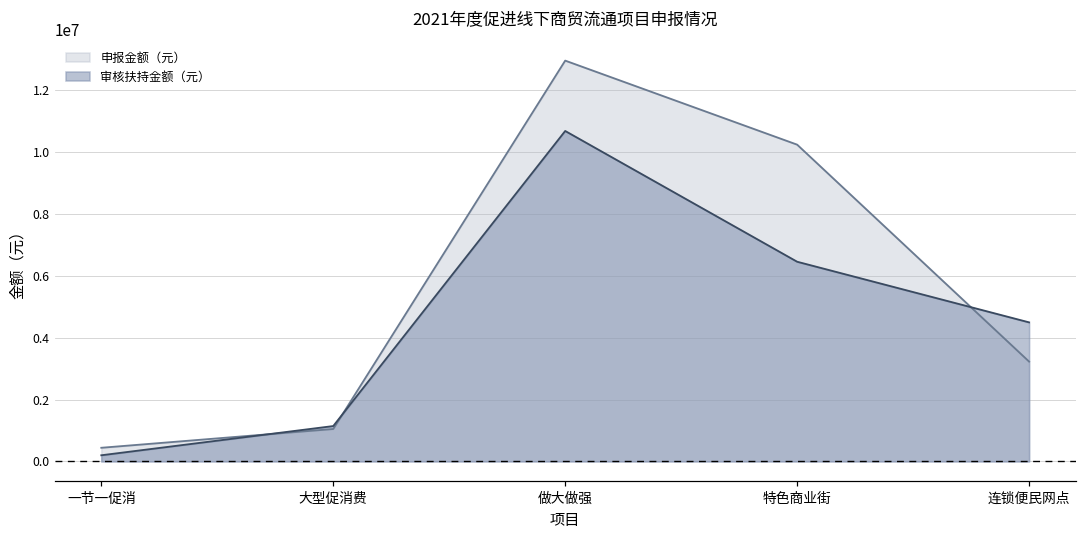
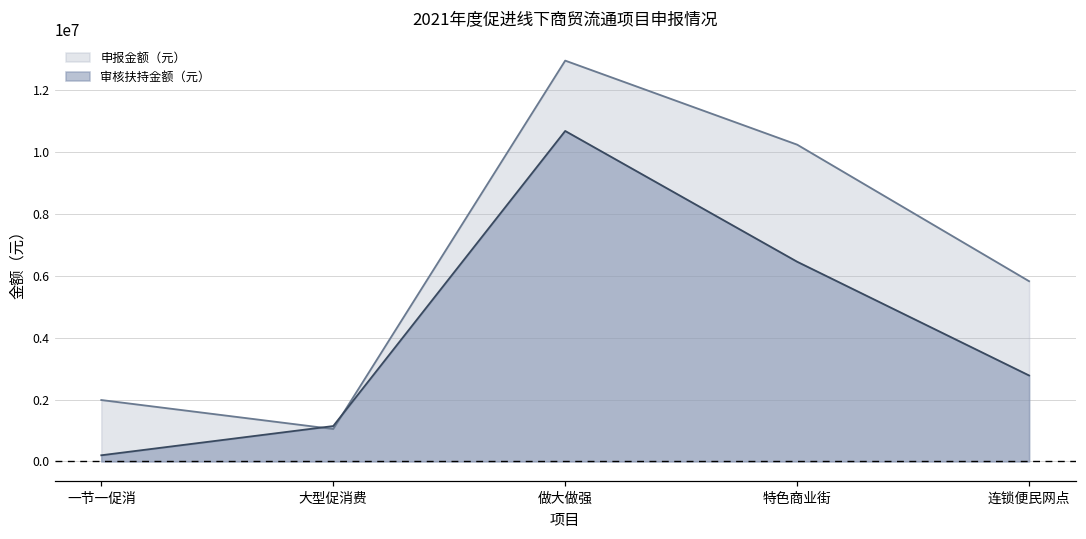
  {
    "申报金额（元）": {
-     "一节一促消": 400000,
+     "一节一促消": 2000000,
      "大型促消费": 1000000,
      "做大做强": 13000000,
      "特色商业街": 10200000,
-     "连锁便民网点": 3200000
+     "连锁便民网点": 5800000
    },
    "审核扶持金额（元）": {
      "一节一促消": 200000,
      "大型促消费": 1100000,
      "做大做强": 10700000,
      "特色商业街": 6500000,
-     "连锁便民网点": 4500000
+     "连锁便民网点": 2800000
    }
  }
